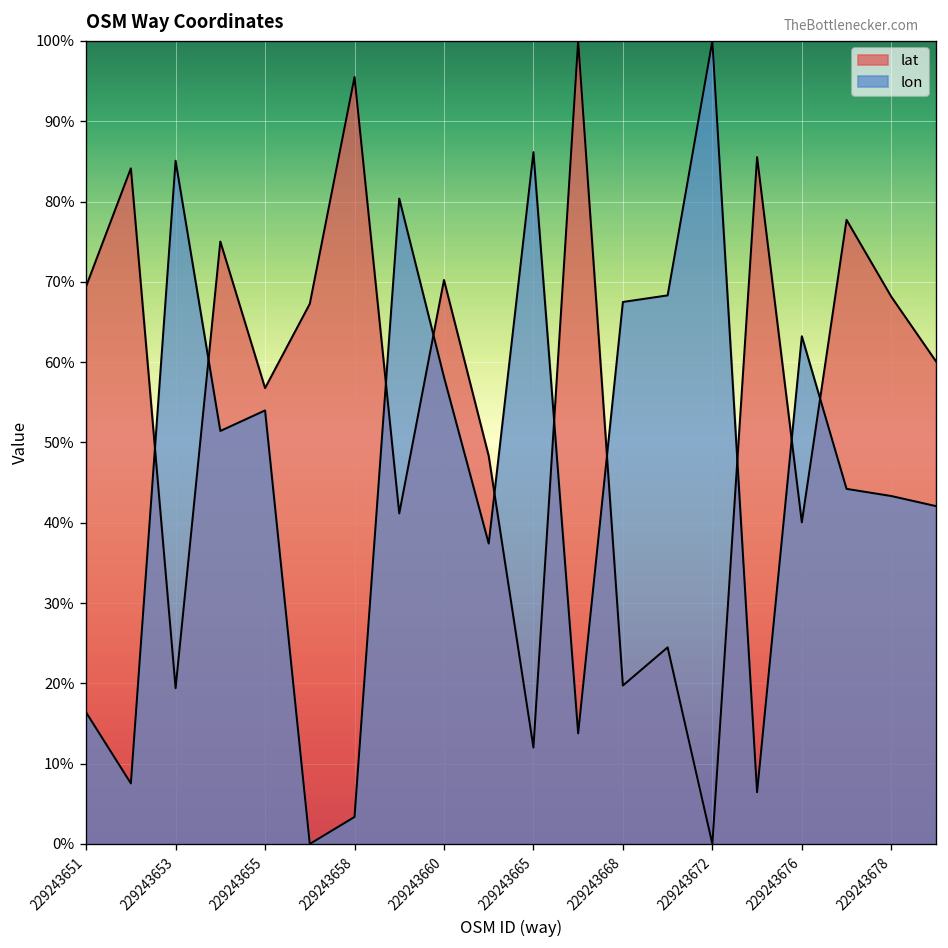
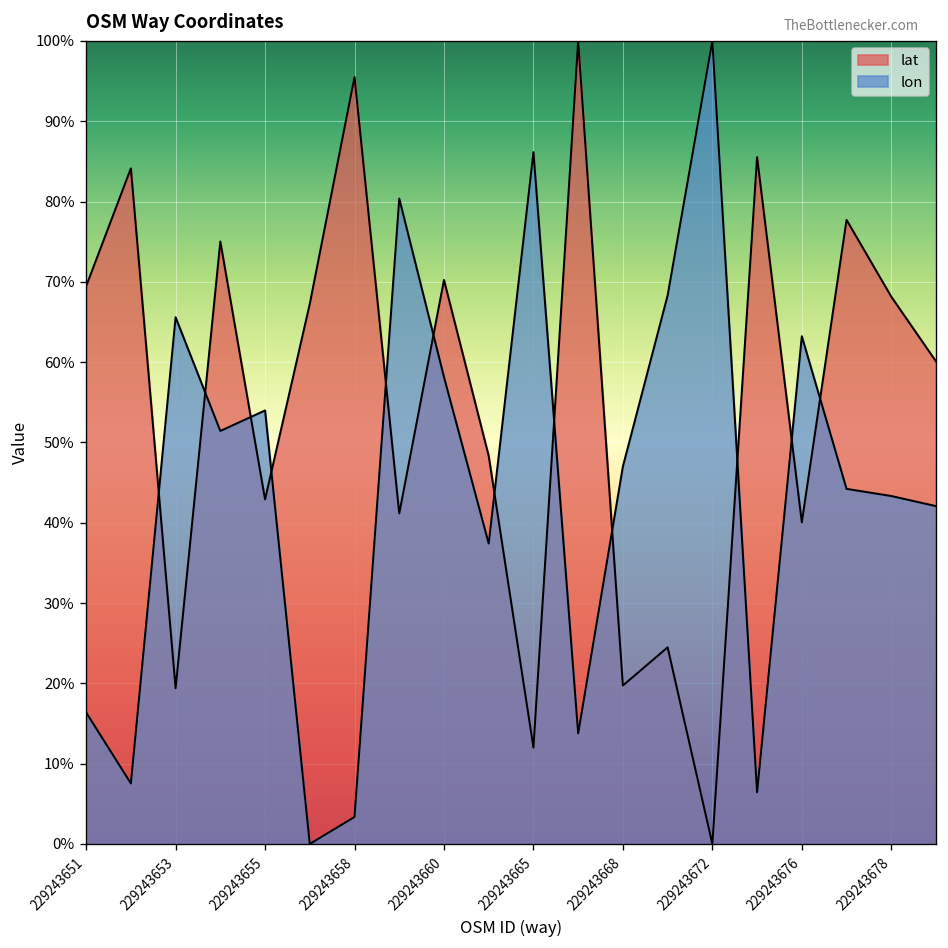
  {
    "lat": {
      "229243651": "69%",
      "229243653": "19%",
-     "229243655": "57%",
+     "229243655": "43%",
      "229243658": "96%",
      "229243660": "70%",
      "229243665": "12%",
      "229243668": "20%",
      "229243672": "0%",
      "229243676": "40%",
      "229243678": "68%"
    },
    "lon": {
      "229243651": "16%",
-     "229243653": "85%",
+     "229243653": "66%",
      "229243655": "54%",
      "229243658": "3%",
      "229243660": "58%",
      "229243665": "86%",
-     "229243668": "67%",
+     "229243668": "47%",
      "229243672": "100%",
      "229243676": "63%",
      "229243678": "43%"
    }
  }
